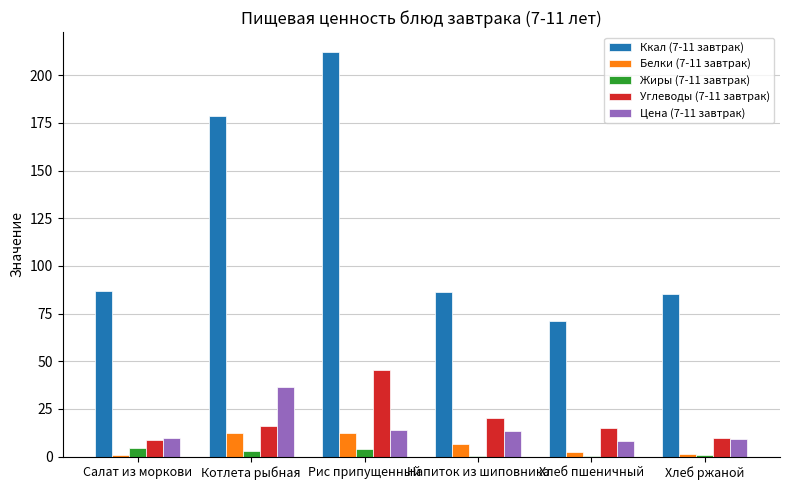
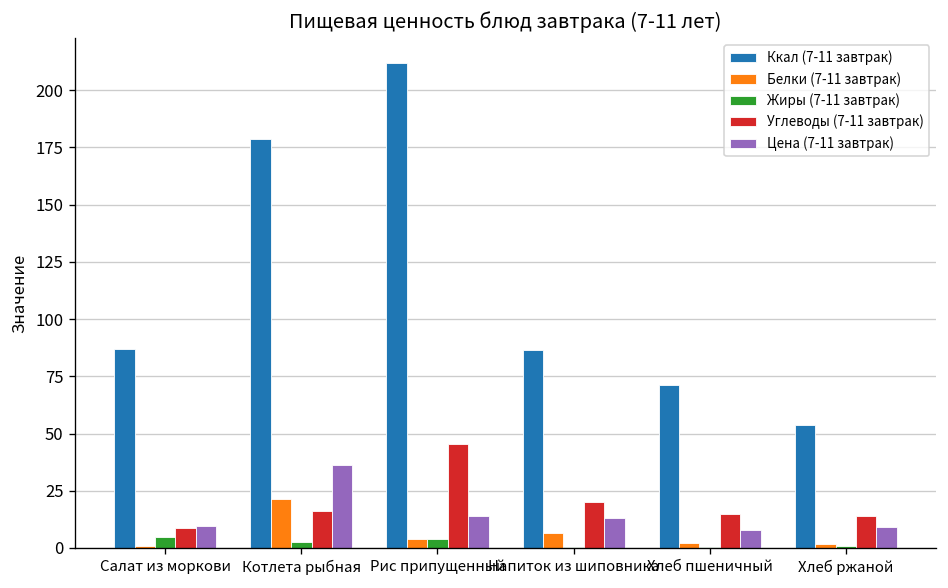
  {
    "Ккал (7-11 завтрак)": {
      "Салат из моркови": 87,
      "Котлета рыбная": 179,
      "Рис припущенный": 212,
      "Напиток из шиповника": 87,
      "Хлеб пшеничный": 71,
-     "Хлеб ржаной": 85
+     "Хлеб ржаной": 54
    },
    "Белки (7-11 завтрак)": {
-     "Котлета рыбная": 12,
-     "Рис припущенный": 12,
+     "Котлета рыбная": 21,
+     "Рис припущенный": 4,
      "Напиток из шиповника": 7,
      "Хлеб пшеничный": 2,
      "Хлеб ржаной": 2
    },
    "Жиры (7-11 завтрак)": {
      "Салат из моркови": 5,
      "Котлета рыбная": 3,
      "Рис припущенный": 4
    },
    "Углеводы (7-11 завтрак)": {
      "Салат из моркови": 9,
      "Котлета рыбная": 16,
      "Рис припущенный": 46,
      "Напиток из шиповника": 20,
      "Хлеб пшеничный": 15,
-     "Хлеб ржаной": 10
+     "Хлеб ржаной": 14
    },
    "Цена (7-11 завтрак)": {
      "Салат из моркови": 10,
      "Котлета рыбная": 36,
      "Рис припущенный": 14,
      "Напиток из шиповника": 13,
      "Хлеб пшеничный": 8,
      "Хлеб ржаной": 9
    }
  }
